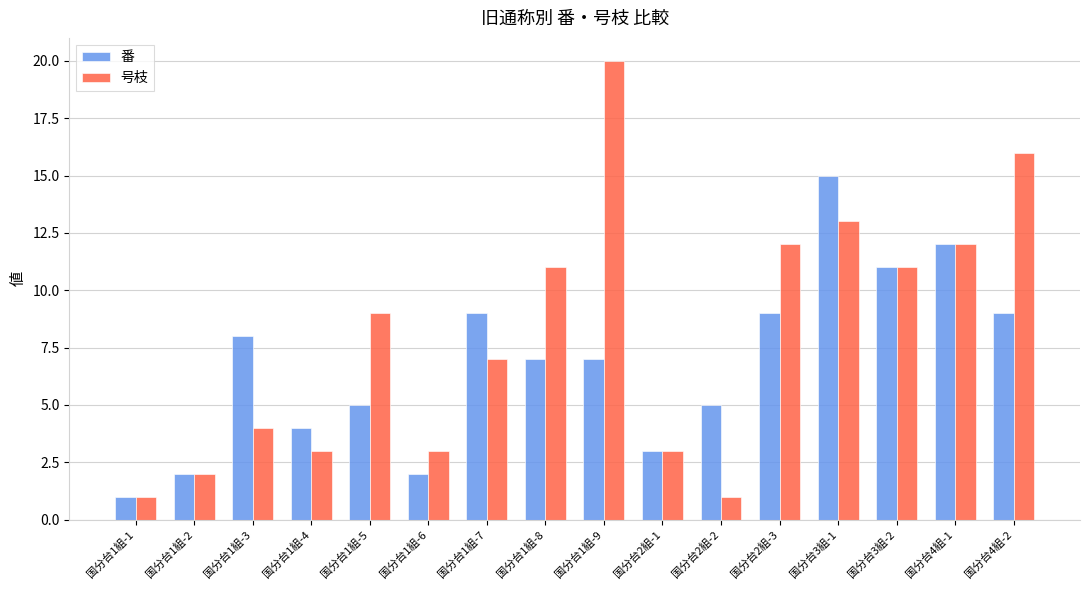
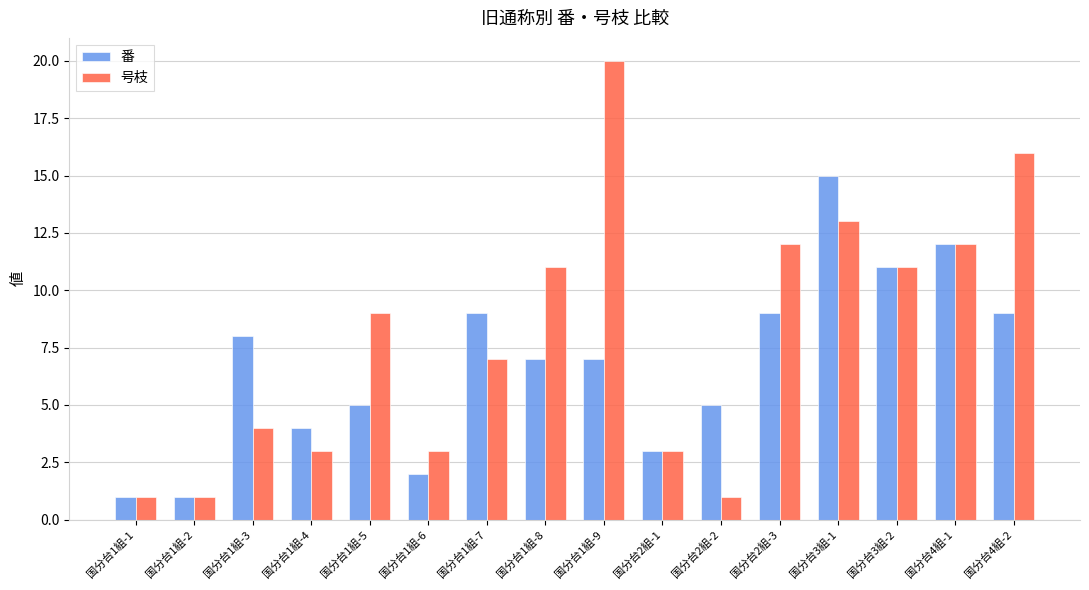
  {
    "番": {
      "国分台1組-1": 1,
-     "国分台1組-2": 2,
+     "国分台1組-2": 1,
      "国分台1組-3": 8,
      "国分台1組-4": 4,
      "国分台1組-5": 5,
      "国分台1組-6": 2,
      "国分台1組-7": 9,
      "国分台1組-8": 7,
      "国分台1組-9": 7,
      "国分台2組-1": 3,
      "国分台2組-2": 5,
      "国分台2組-3": 9,
      "国分台3組-1": 15,
      "国分台3組-2": 11,
      "国分台4組-1": 12,
      "国分台4組-2": 9
    },
    "号枝": {
      "国分台1組-1": 1,
-     "国分台1組-2": 2,
+     "国分台1組-2": 1,
      "国分台1組-3": 4,
      "国分台1組-4": 3,
      "国分台1組-5": 9,
      "国分台1組-6": 3,
      "国分台1組-7": 7,
      "国分台1組-8": 11,
      "国分台1組-9": 20,
      "国分台2組-1": 3,
      "国分台2組-2": 1,
      "国分台2組-3": 12,
      "国分台3組-1": 13,
      "国分台3組-2": 11,
      "国分台4組-1": 12,
      "国分台4組-2": 16
    }
  }
